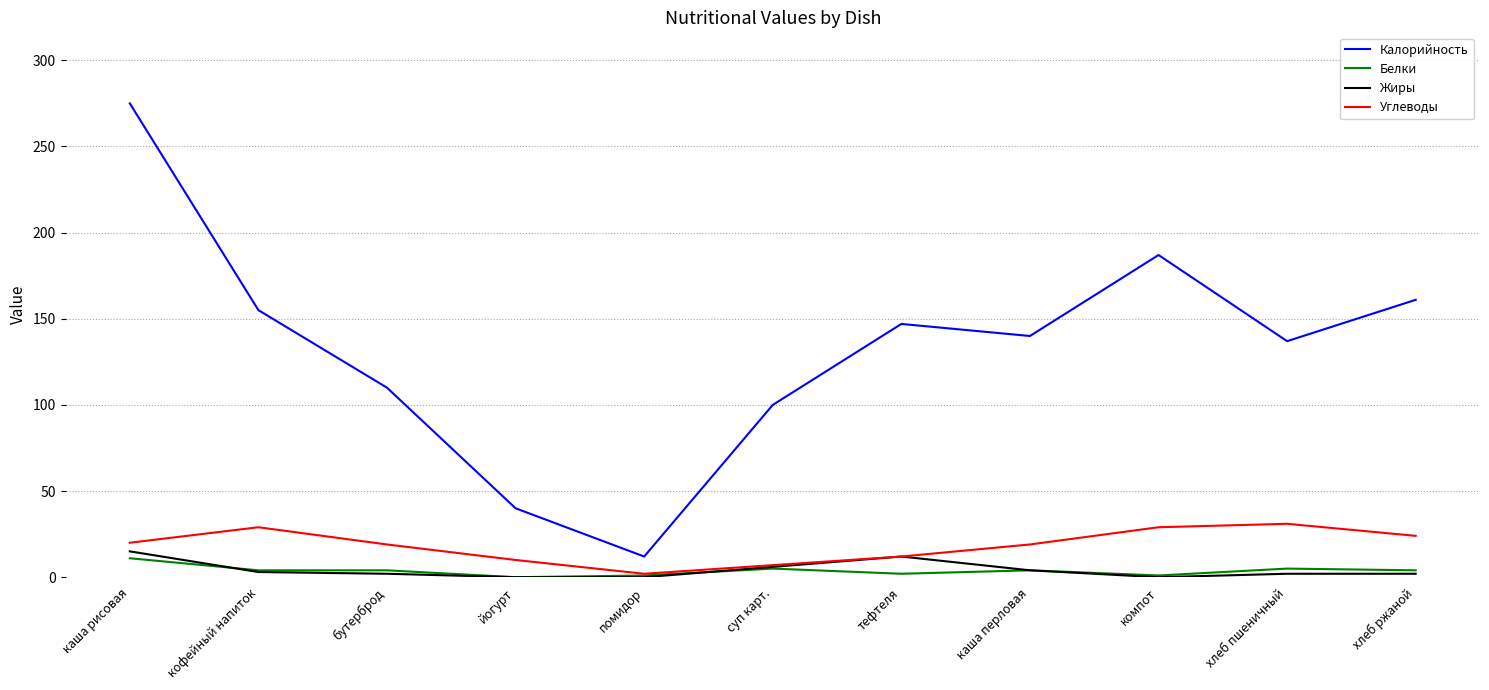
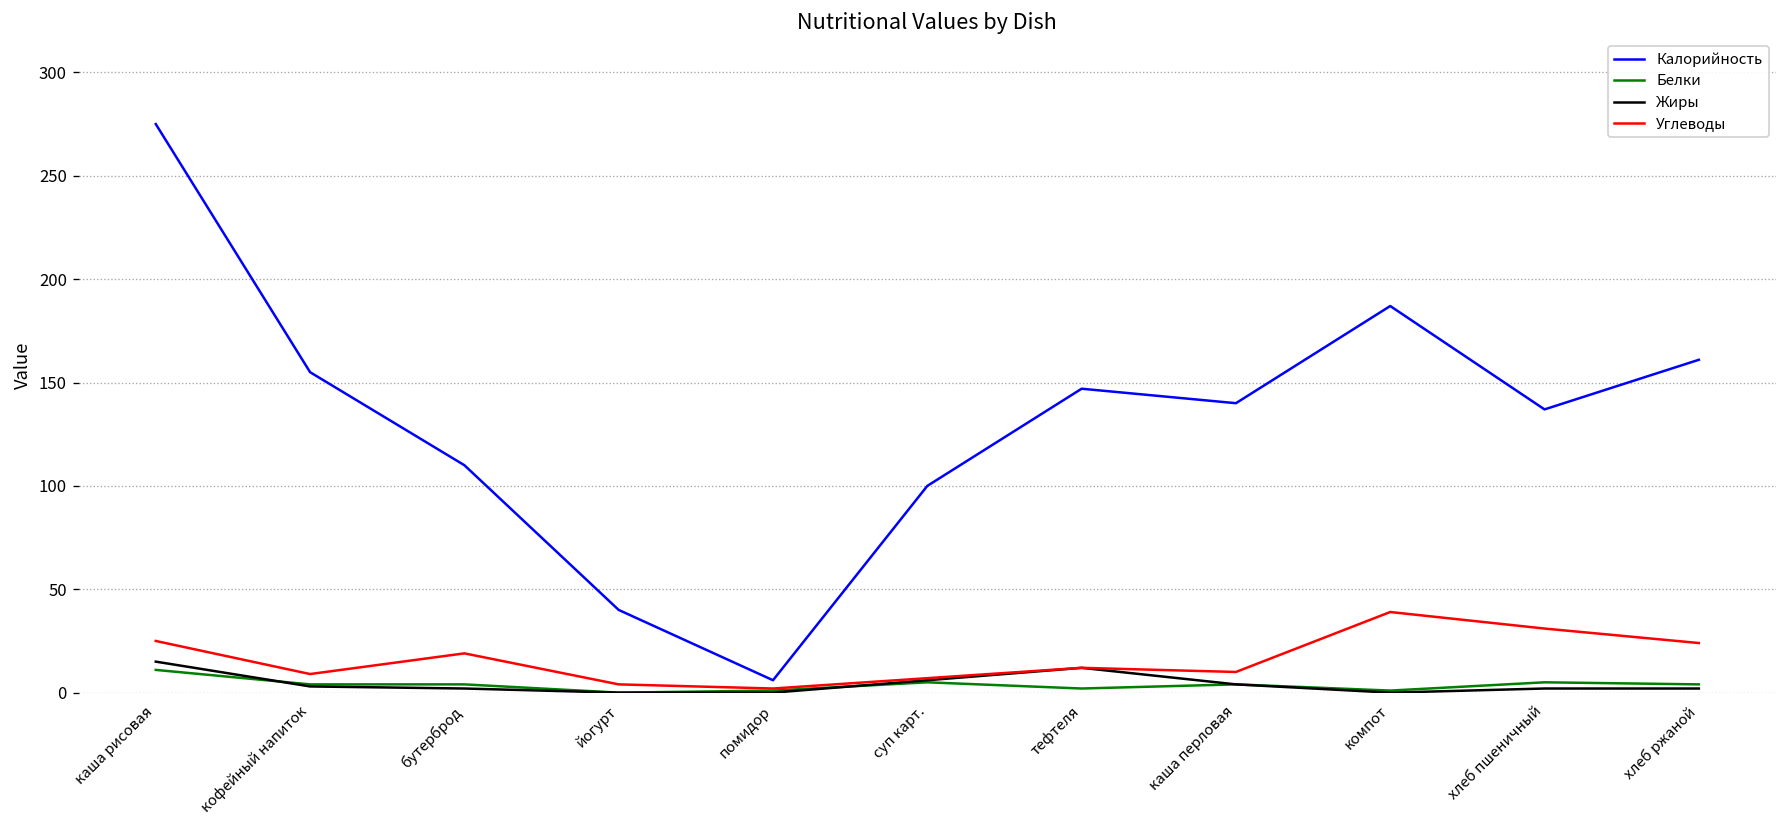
  {
    "Калорийность": {
      "каша рисовая": 275,
      "кофейный напиток": 155,
      "бутерброд": 110,
      "йогурт": 40,
-     "помидор": 12,
+     "помидор": 6,
      "суп карт.": 100,
      "тефтеля": 147,
      "каша перловая": 140,
      "компот": 187,
      "хлеб пшеничный": 137,
      "хлеб ржаной": 161
    },
    "Белки": {
      "каша рисовая": 11,
      "бутерброд": 4,
      "тефтеля": 2,
      "хлеб пшеничный": 5,
      "хлеб ржаной": 4
    },
    "Жиры": {
      "каша рисовая": 15,
      "бутерброд": 2,
      "хлеб пшеничный": 2,
      "хлеб ржаной": 2
    },
    "Углеводы": {
-     "каша рисовая": 20,
-     "кофейный напиток": 29,
+     "каша рисовая": 25,
+     "кофейный напиток": 9,
      "бутерброд": 19,
-     "йогурт": 10,
-     "каша перловая": 19,
-     "компот": 29,
+     "йогурт": 4,
+     "каша перловая": 10,
+     "компот": 39,
      "хлеб пшеничный": 31,
      "хлеб ржаной": 24
    }
  }
